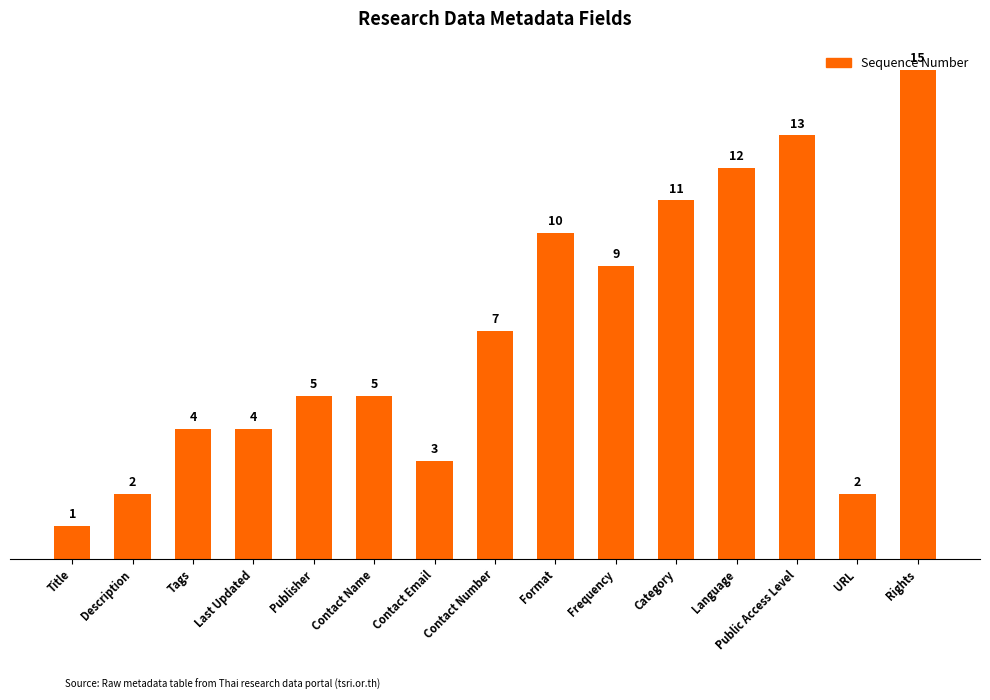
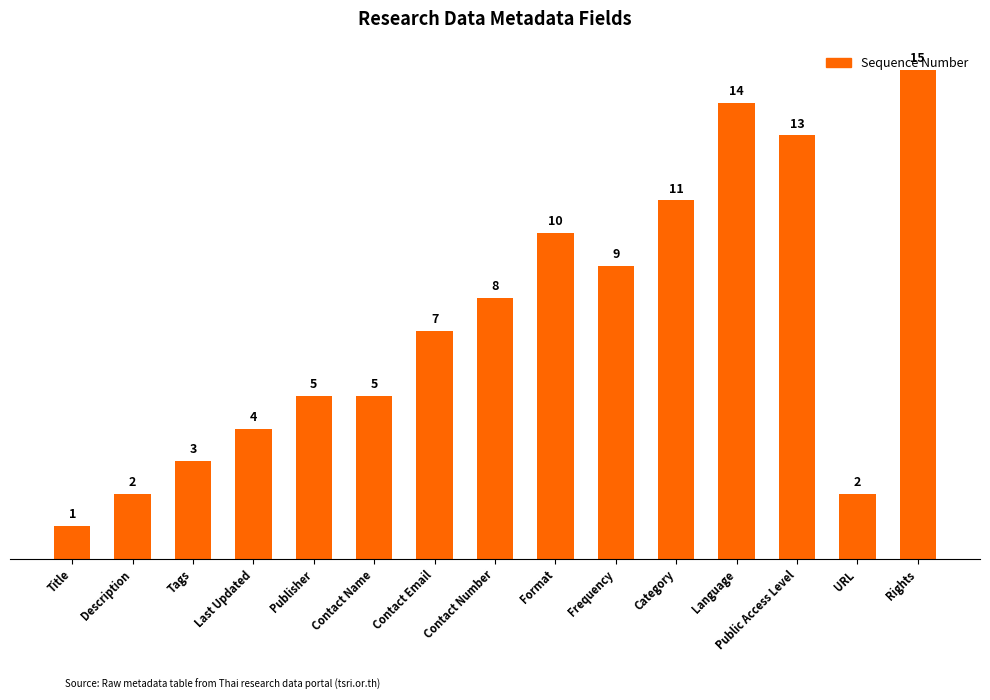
  {
    "Title": 1,
    "Description": 2,
-   "Tags": 4,
+   "Tags": 3,
    "Last Updated": 4,
    "Publisher": 5,
    "Contact Name": 5,
-   "Contact Email": 3,
-   "Contact Number": 7,
+   "Contact Email": 7,
+   "Contact Number": 8,
    "Format": 10,
    "Frequency": 9,
    "Category": 11,
-   "Language": 12,
+   "Language": 14,
    "Public Access Level": 13,
    "URL": 2,
    "Rights": 15
  }
